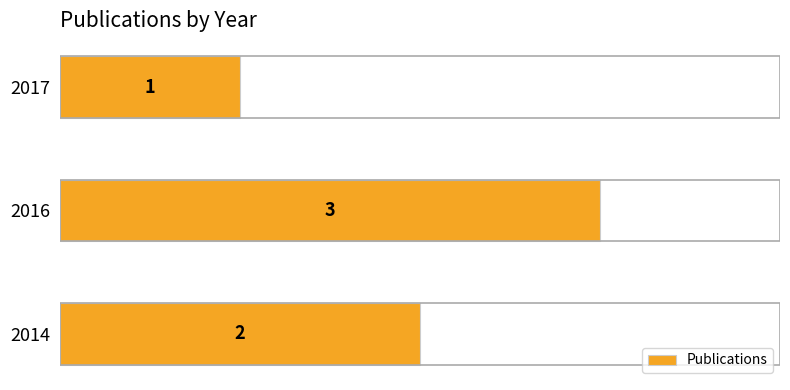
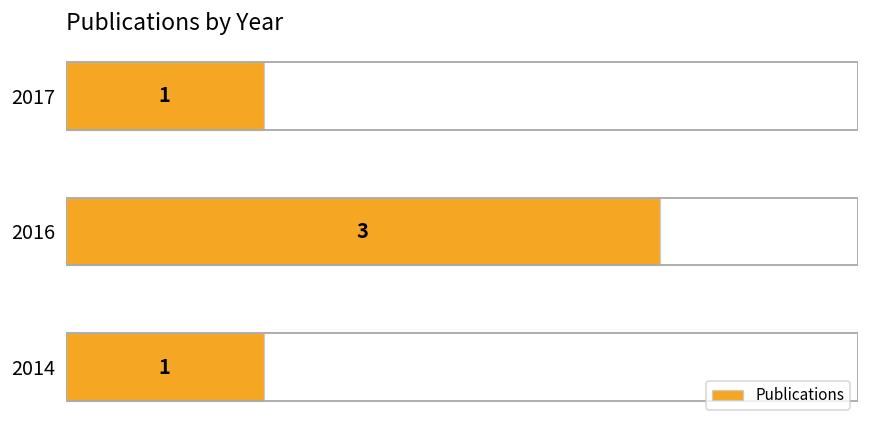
  {
    "2017": 1,
    "2016": 3,
-   "2014": 2
+   "2014": 1
  }
